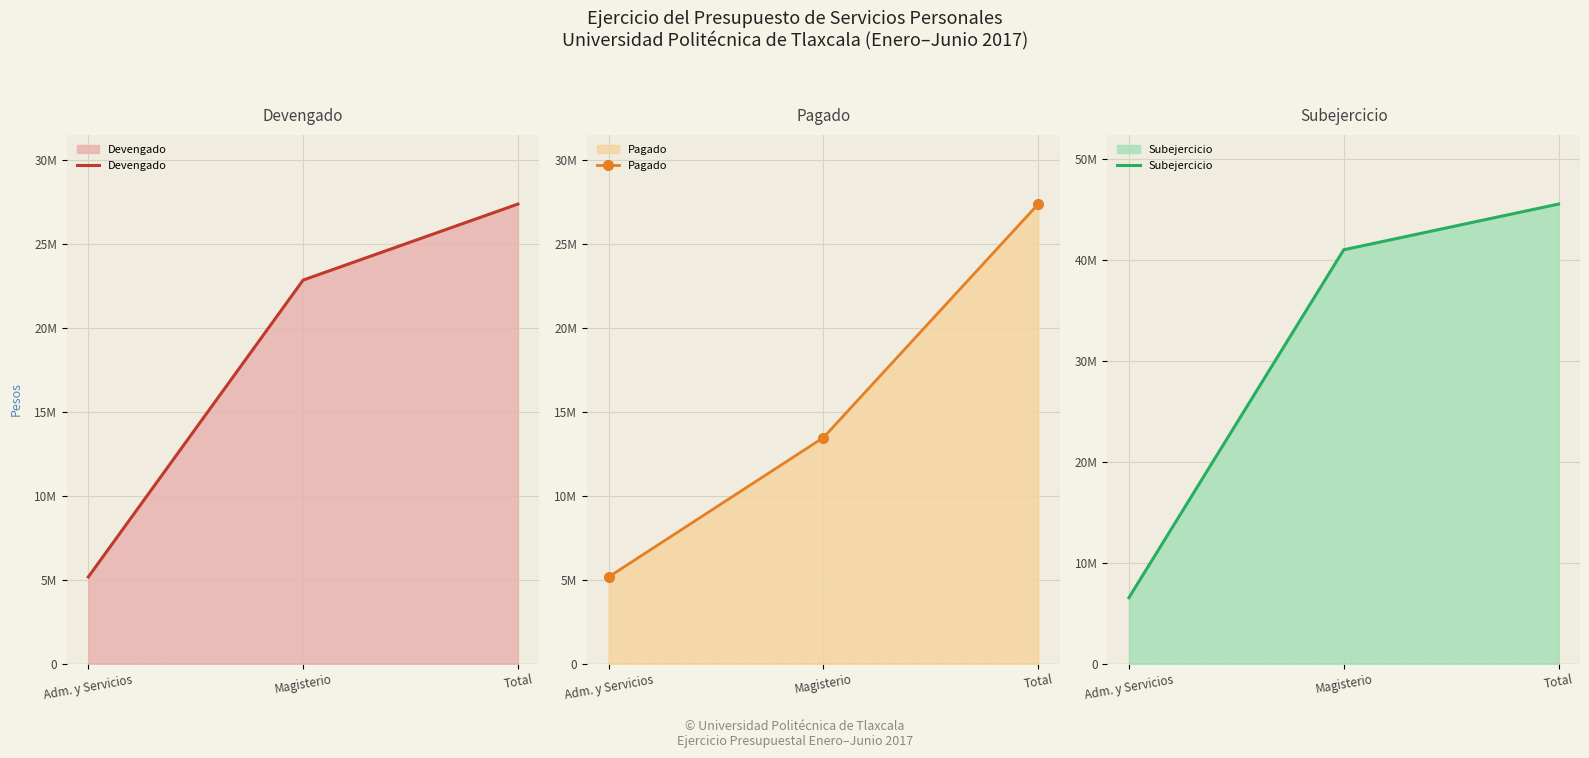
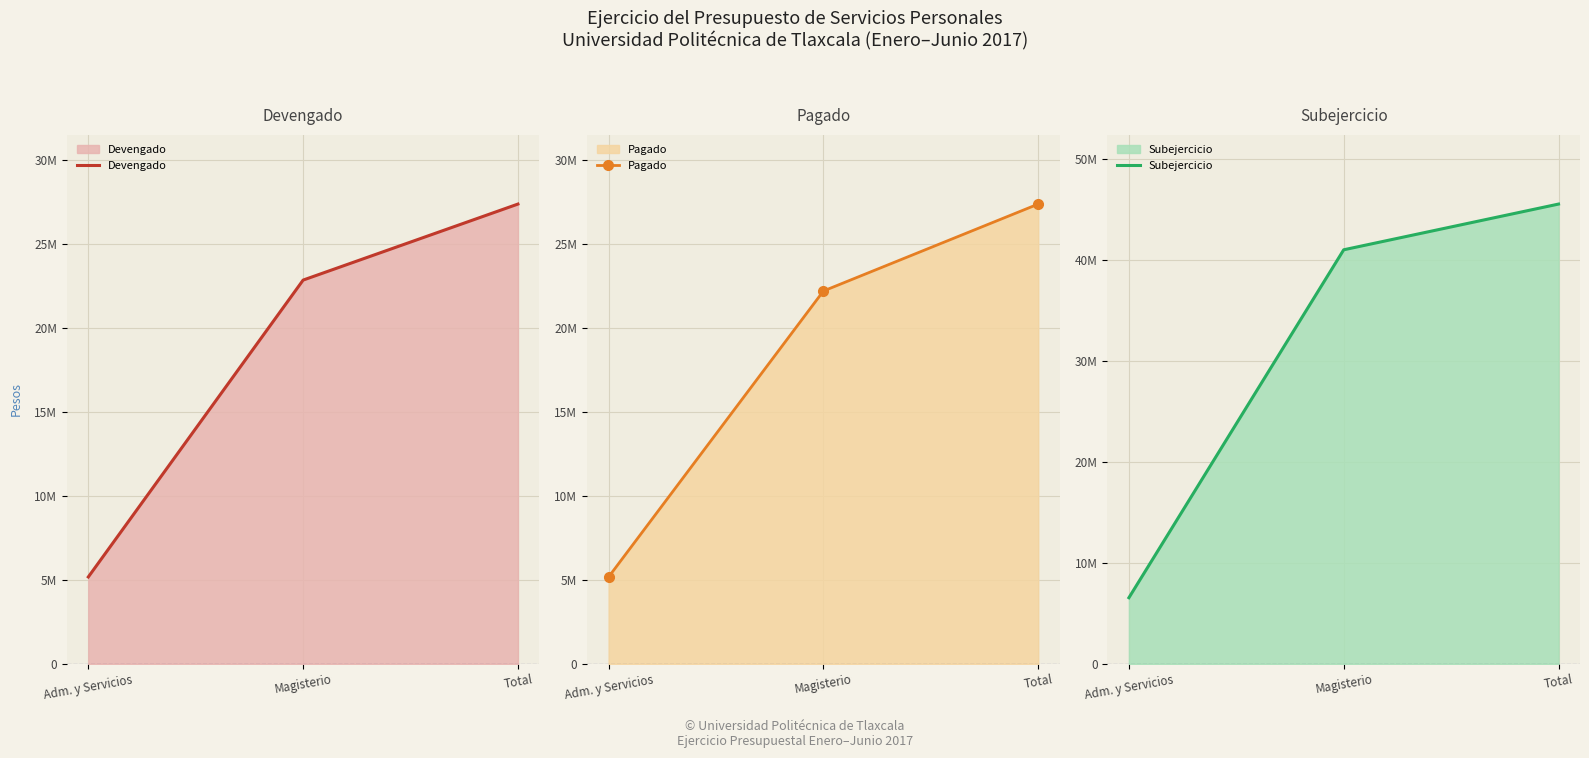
  {
    "Devengado": {
      "Adm. y Servicios": 5200000,
      "Magisterio": 22900000,
      "Total": 27400000
    },
    "Pagado": {
      "Adm. y Servicios": 5200000,
-     "Magisterio": 13500000,
+     "Magisterio": 22200000,
      "Total": 27400000
    },
    "Subejercicio": {
      "Adm. y Servicios": 6600000,
      "Magisterio": 41000000,
      "Total": 45500000
    }
  }
